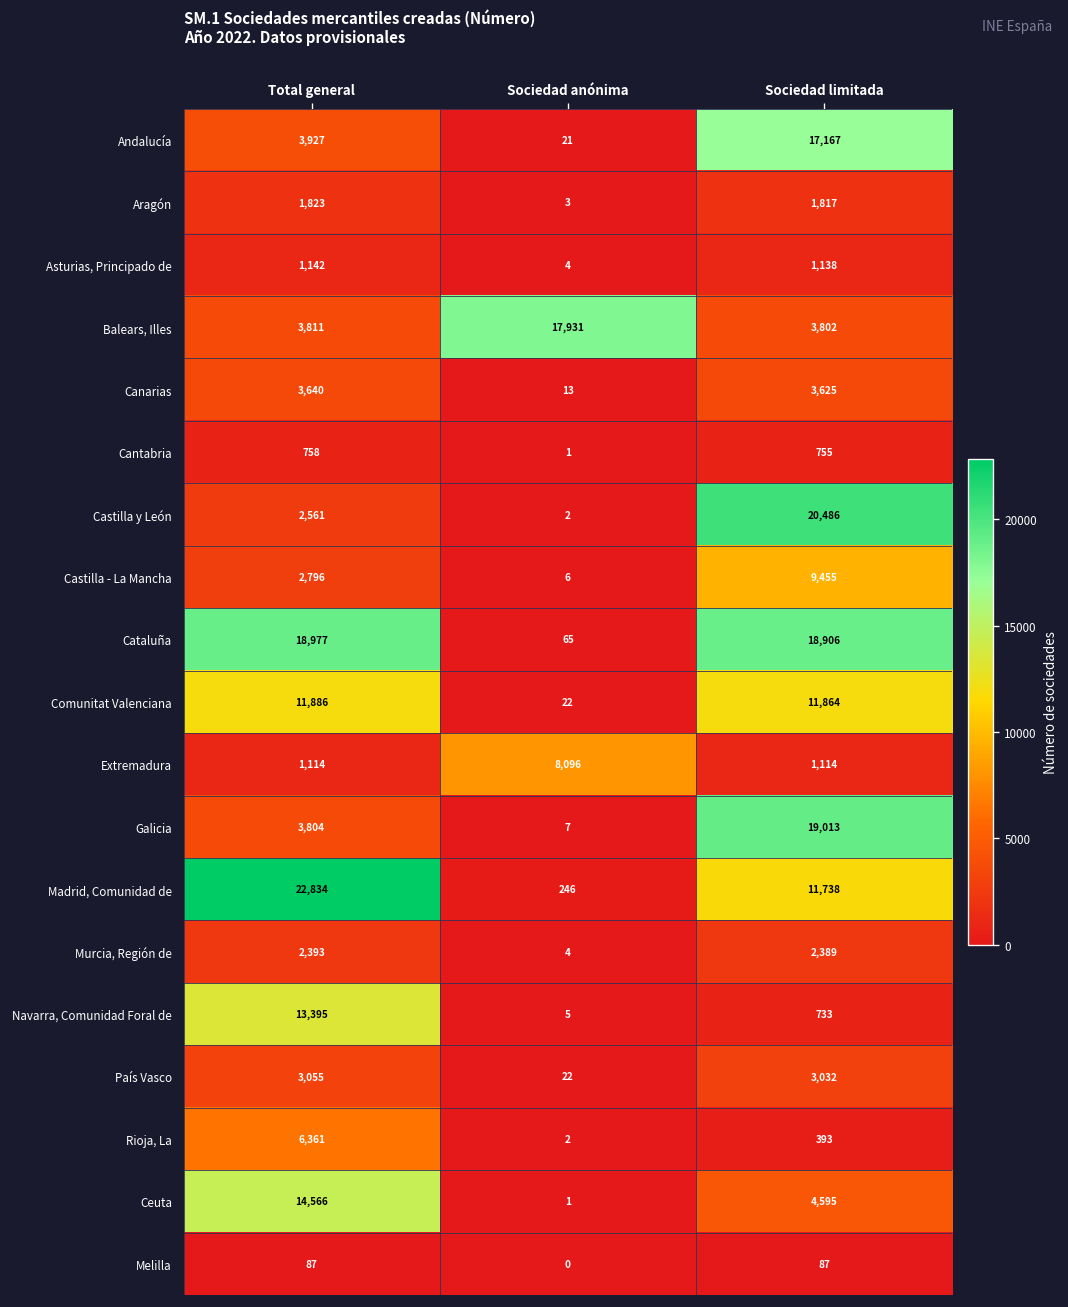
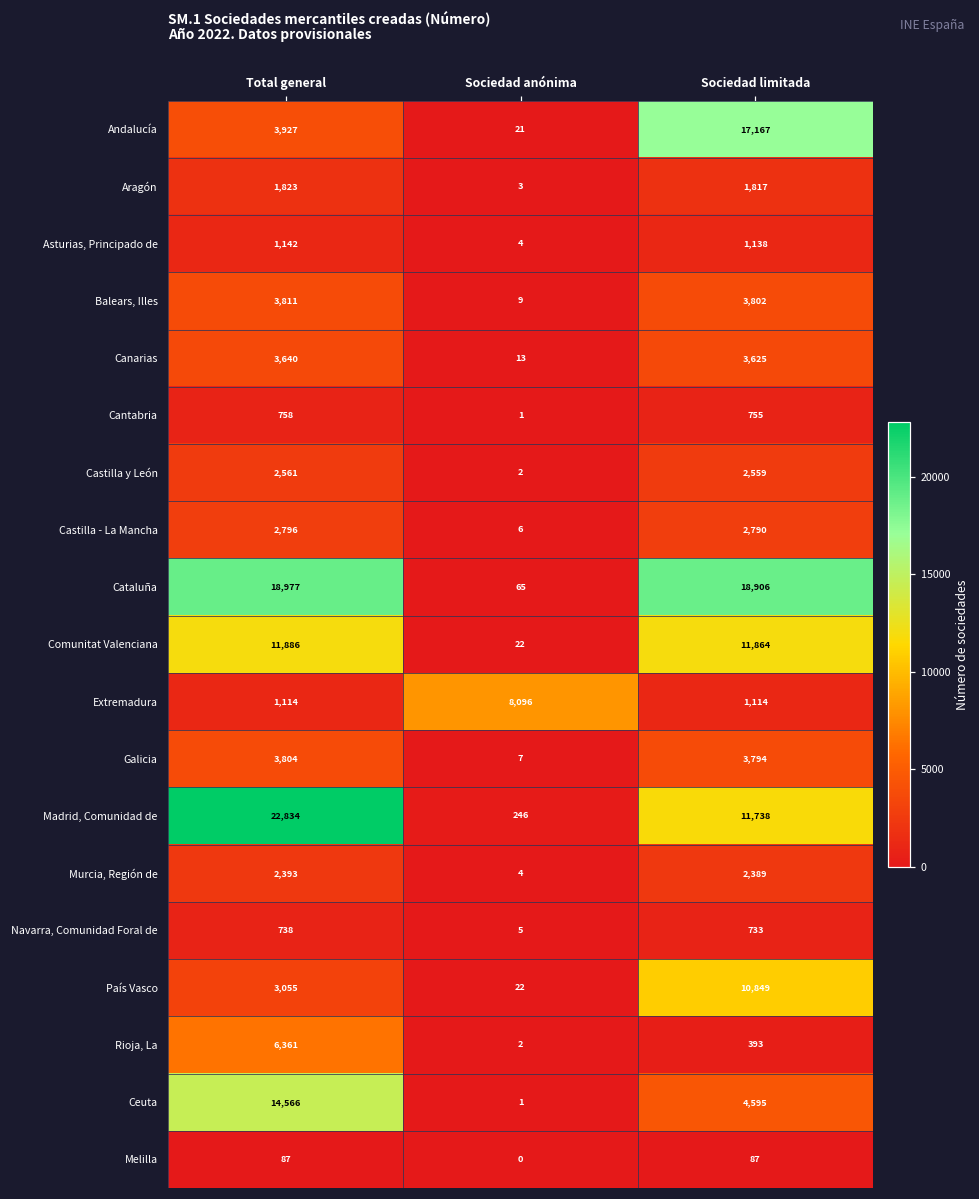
  {
    "Andalucía": {
      "Total general": "3,927",
      "Sociedad anónima": "21",
      "Sociedad limitada": "17,167"
    },
    "Aragón": {
      "Total general": "1,823",
      "Sociedad anónima": "3",
      "Sociedad limitada": "1,817"
    },
    "Asturias, Principado de": {
      "Total general": "1,142",
      "Sociedad anónima": "4",
      "Sociedad limitada": "1,138"
    },
    "Balears, Illes": {
      "Total general": "3,811",
-     "Sociedad anónima": "17,931",
+     "Sociedad anónima": "9",
      "Sociedad limitada": "3,802"
    },
    "Canarias": {
      "Total general": "3,640",
      "Sociedad anónima": "13",
      "Sociedad limitada": "3,625"
    },
    "Cantabria": {
      "Total general": "758",
      "Sociedad anónima": "1",
      "Sociedad limitada": "755"
    },
    "Castilla y León": {
      "Total general": "2,561",
      "Sociedad anónima": "2",
-     "Sociedad limitada": "20,486"
+     "Sociedad limitada": "2,559"
    },
    "Castilla - La Mancha": {
      "Total general": "2,796",
      "Sociedad anónima": "6",
-     "Sociedad limitada": "9,455"
+     "Sociedad limitada": "2,790"
    },
    "Cataluña": {
      "Total general": "18,977",
      "Sociedad anónima": "65",
      "Sociedad limitada": "18,906"
    },
    "Comunitat Valenciana": {
      "Total general": "11,886",
      "Sociedad anónima": "22",
      "Sociedad limitada": "11,864"
    },
    "Extremadura": {
      "Total general": "1,114",
      "Sociedad anónima": "8,096",
      "Sociedad limitada": "1,114"
    },
    "Galicia": {
      "Total general": "3,804",
      "Sociedad anónima": "7",
-     "Sociedad limitada": "19,013"
+     "Sociedad limitada": "3,794"
    },
    "Madrid, Comunidad de": {
      "Total general": "22,834",
      "Sociedad anónima": "246",
      "Sociedad limitada": "11,738"
    },
    "Murcia, Región de": {
      "Total general": "2,393",
      "Sociedad anónima": "4",
      "Sociedad limitada": "2,389"
    },
    "Navarra, Comunidad Foral de": {
-     "Total general": "13,395",
+     "Total general": "738",
      "Sociedad anónima": "5",
      "Sociedad limitada": "733"
    },
    "País Vasco": {
      "Total general": "3,055",
      "Sociedad anónima": "22",
-     "Sociedad limitada": "3,032"
+     "Sociedad limitada": "10,849"
    },
    "Rioja, La": {
      "Total general": "6,361",
      "Sociedad anónima": "2",
      "Sociedad limitada": "393"
    },
    "Ceuta": {
      "Total general": "14,566",
      "Sociedad anónima": "1",
      "Sociedad limitada": "4,595"
    },
    "Melilla": {
      "Total general": "87",
      "Sociedad anónima": "0",
      "Sociedad limitada": "87"
    }
  }
